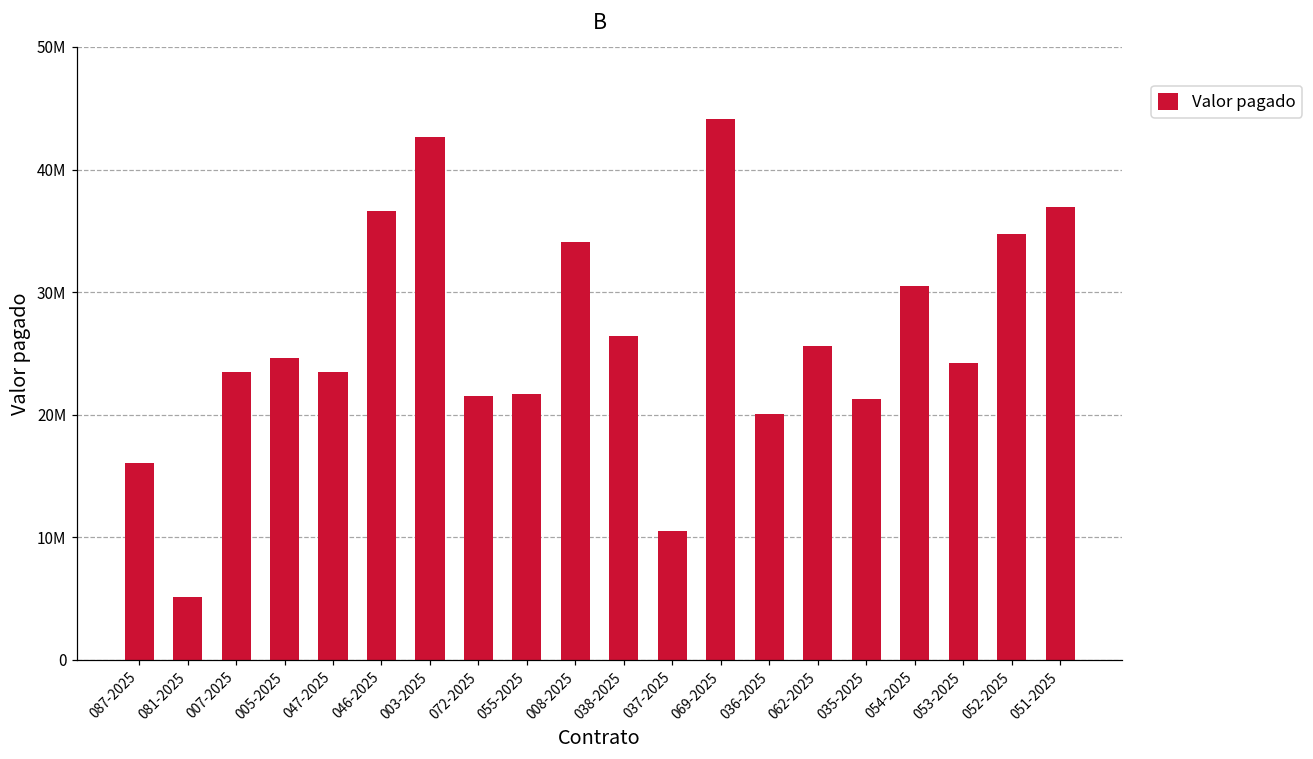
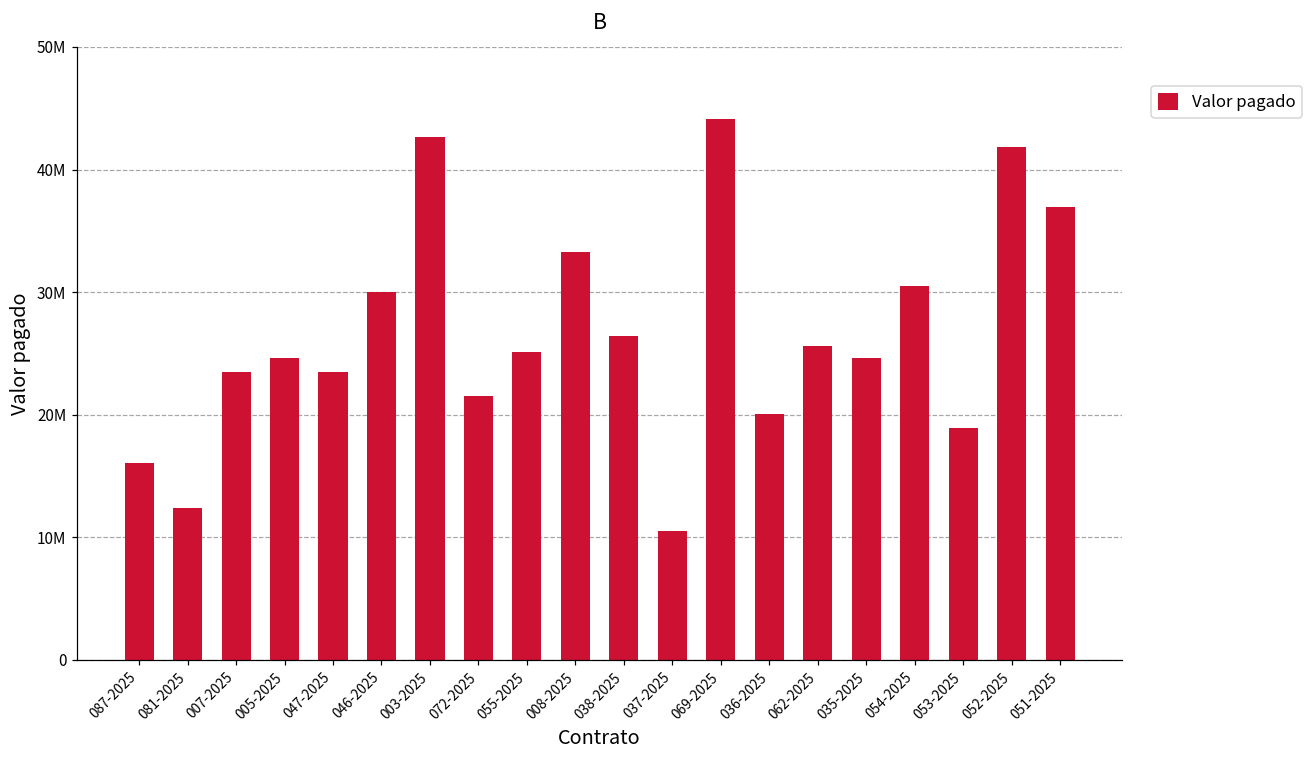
  {
    "087-2025": 16100000,
-   "081-2025": 5100000,
+   "081-2025": 12400000,
    "007-2025": 23500000,
    "005-2025": 24600000,
    "047-2025": 23500000,
-   "046-2025": 36600000,
+   "046-2025": 30000000,
    "003-2025": 42700000,
    "072-2025": 21500000,
-   "055-2025": 21700000,
-   "008-2025": 34100000,
+   "055-2025": 25100000,
+   "008-2025": 33300000,
    "038-2025": 26400000,
    "037-2025": 10500000,
    "069-2025": 44100000,
    "036-2025": 20000000,
    "062-2025": 25600000,
-   "035-2025": 21300000,
+   "035-2025": 24600000,
    "054-2025": 30500000,
-   "053-2025": 24200000,
-   "052-2025": 34800000,
+   "053-2025": 18900000,
+   "052-2025": 41800000,
    "051-2025": 37000000
  }
